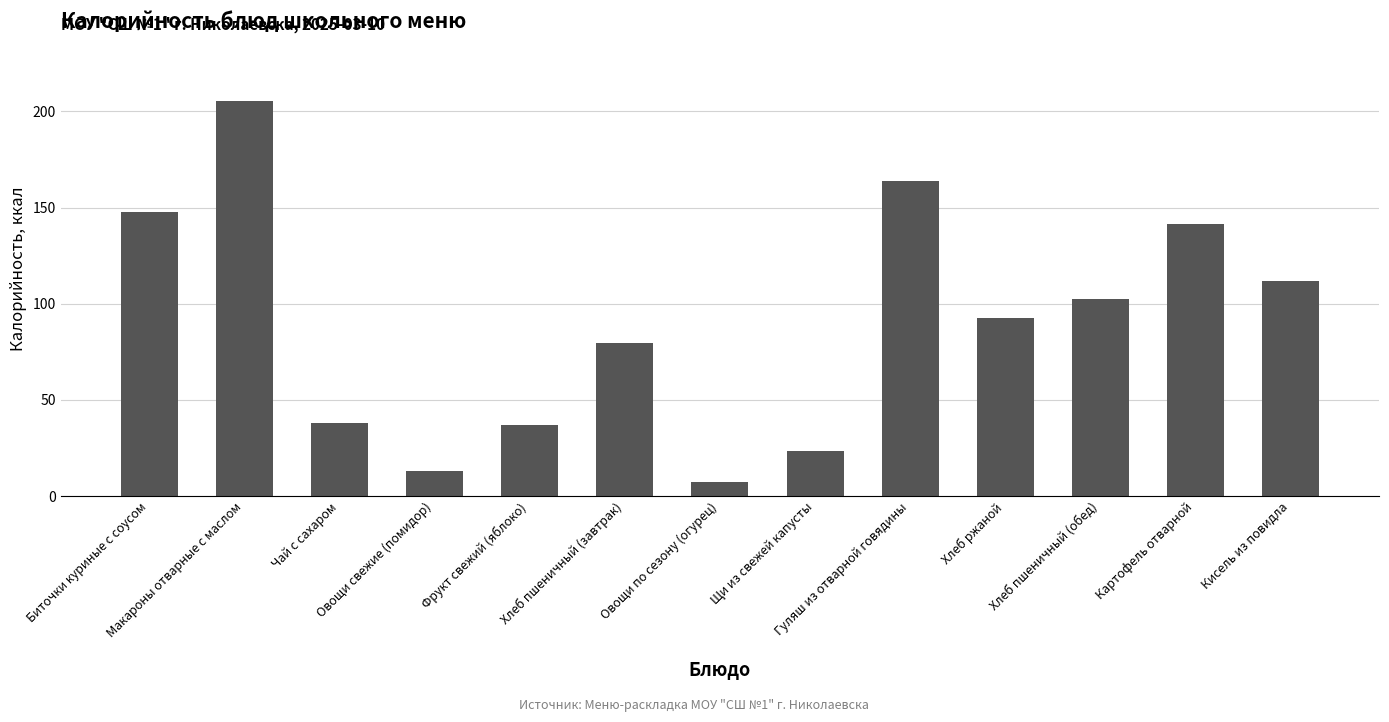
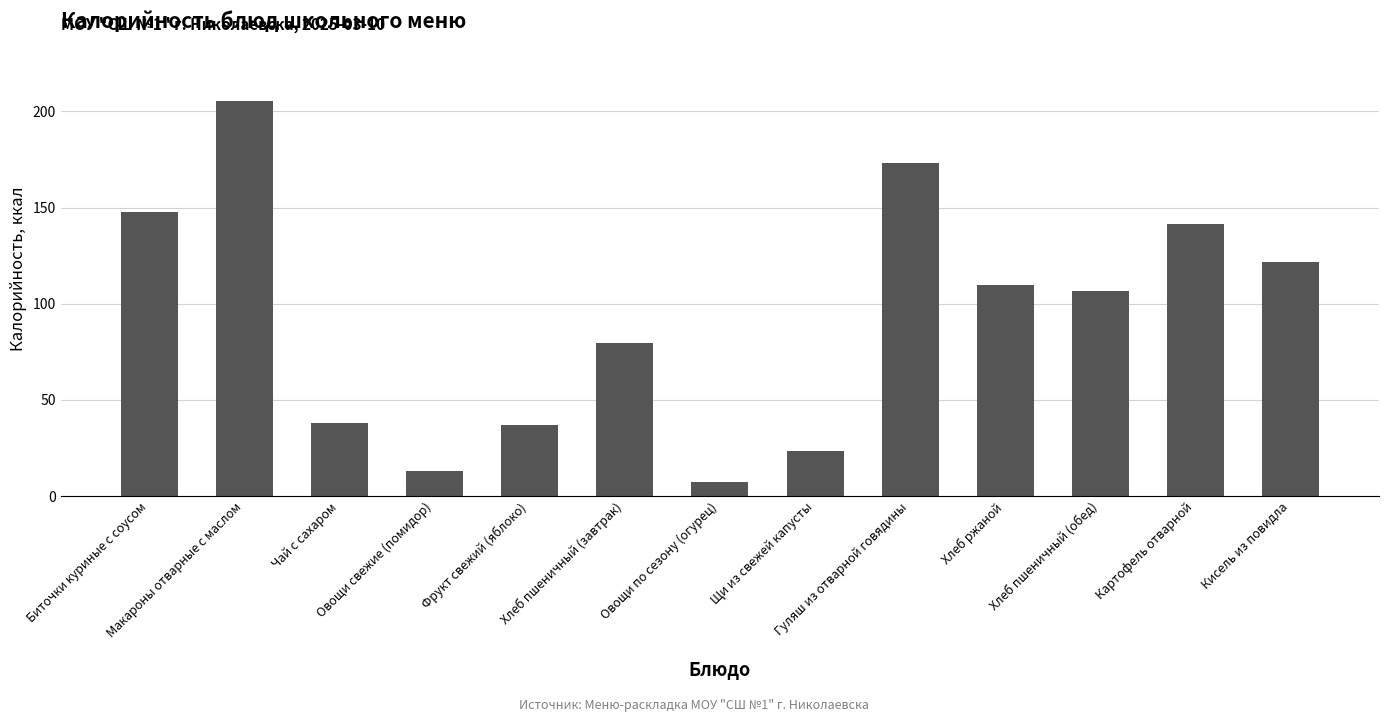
  {
    "Биточки куриные с соусом": 148,
    "Макароны отварные с маслом": 206,
    "Чай с сахаром": 38,
    "Овощи свежие (помидор)": 13,
    "Фрукт свежий (яблоко)": 37,
    "Хлеб пшеничный (завтрак)": 80,
    "Овощи по сезону (огурец)": 7,
    "Щи из свежей капусты": 24,
-   "Гуляш из отварной говядины": 164,
-   "Хлеб ржаной": 93,
-   "Хлеб пшеничный (обед)": 102,
+   "Гуляш из отварной говядины": 173,
+   "Хлеб ржаной": 110,
+   "Хлеб пшеничный (обед)": 106,
    "Картофель отварной": 142,
-   "Кисель из повидла": 112
+   "Кисель из повидла": 122
  }
